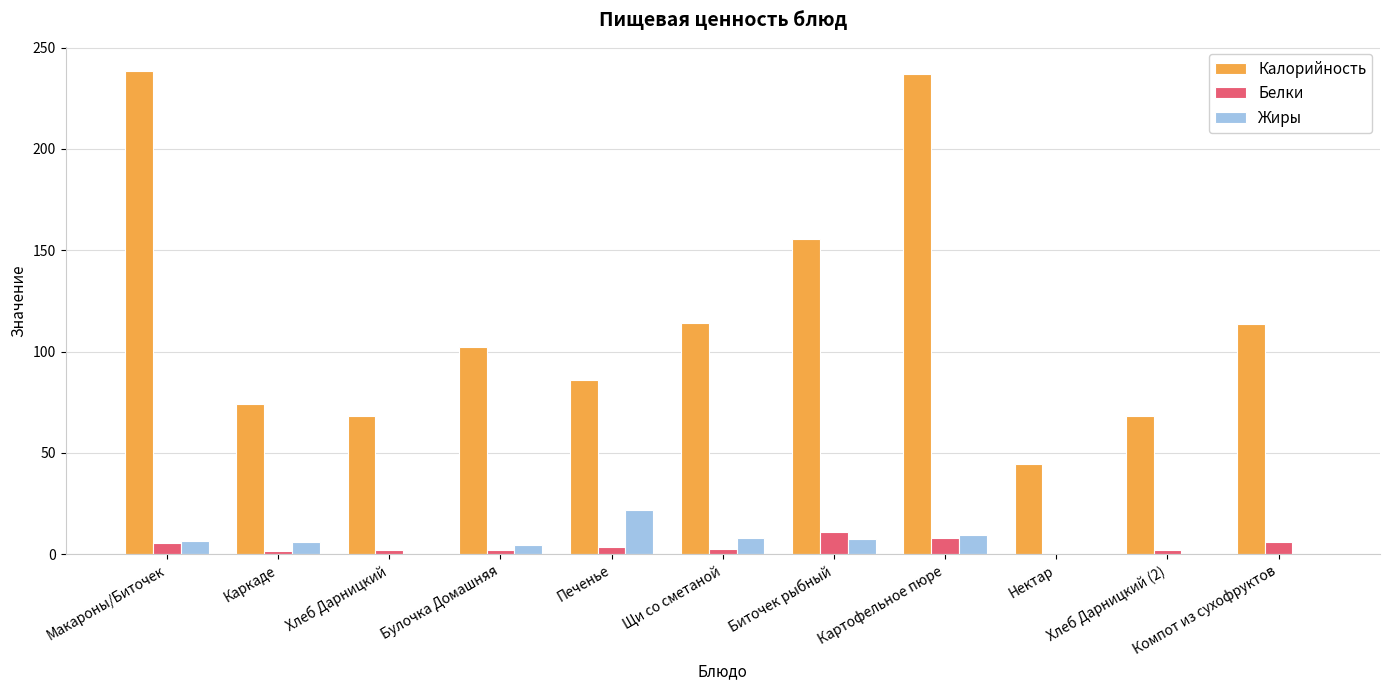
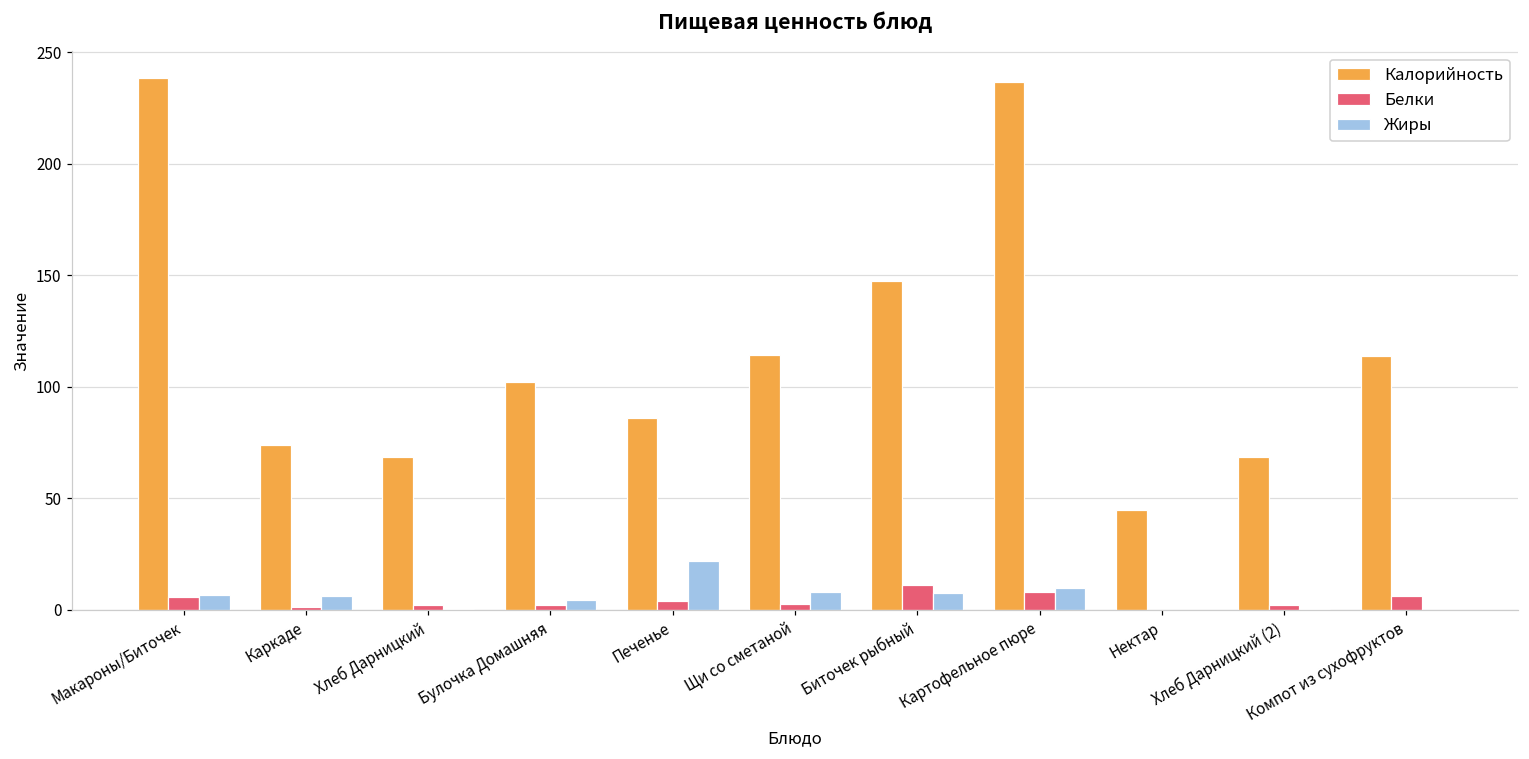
  {
    "Калорийность": {
      "Макароны/Биточек": 239,
      "Каркаде": 74,
      "Хлеб Дарницкий": 68,
      "Булочка Домашняя": 102,
      "Печенье": 86,
      "Щи со сметаной": 114,
-     "Биточек рыбный": 156,
+     "Биточек рыбный": 147,
      "Картофельное пюре": 237,
      "Нектар": 45,
      "Хлеб Дарницкий (2)": 68,
      "Компот из сухофруктов": 114
    },
    "Белки": {
      "Макароны/Биточек": 6,
      "Каркаде": 1,
      "Хлеб Дарницкий": 2,
      "Булочка Домашняя": 2,
      "Печенье": 4,
      "Щи со сметаной": 3,
      "Биточек рыбный": 11,
      "Картофельное пюре": 8,
      "Нектар": 0,
      "Хлеб Дарницкий (2)": 2,
      "Компот из сухофруктов": 6
    },
    "Жиры": {
      "Макароны/Биточек": 6,
      "Каркаде": 6,
      "Булочка Домашняя": 5,
      "Печенье": 22,
      "Щи со сметаной": 8,
      "Биточек рыбный": 8,
      "Картофельное пюре": 10,
      "Нектар": 0
    }
  }
